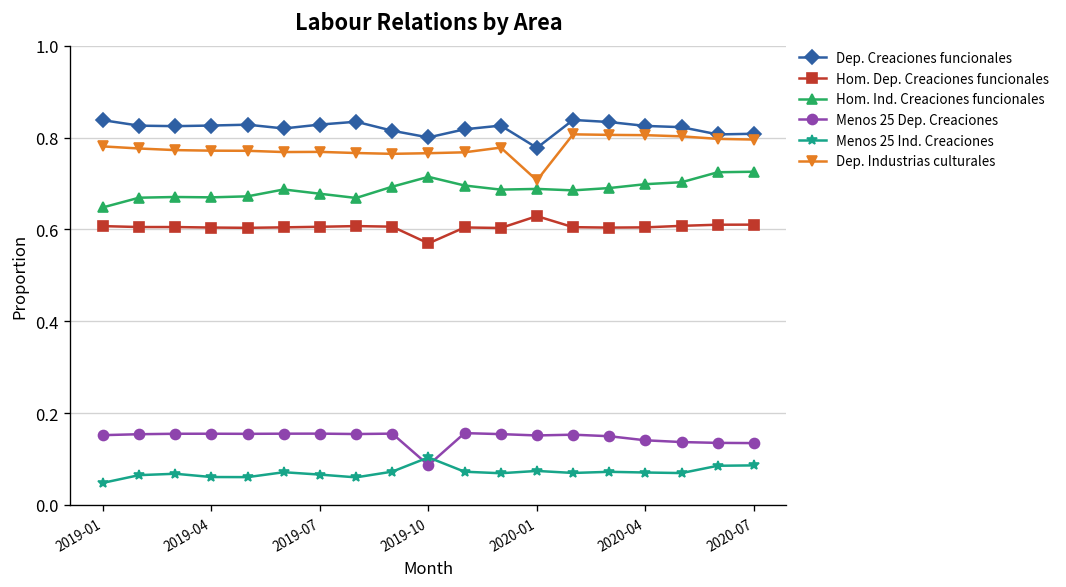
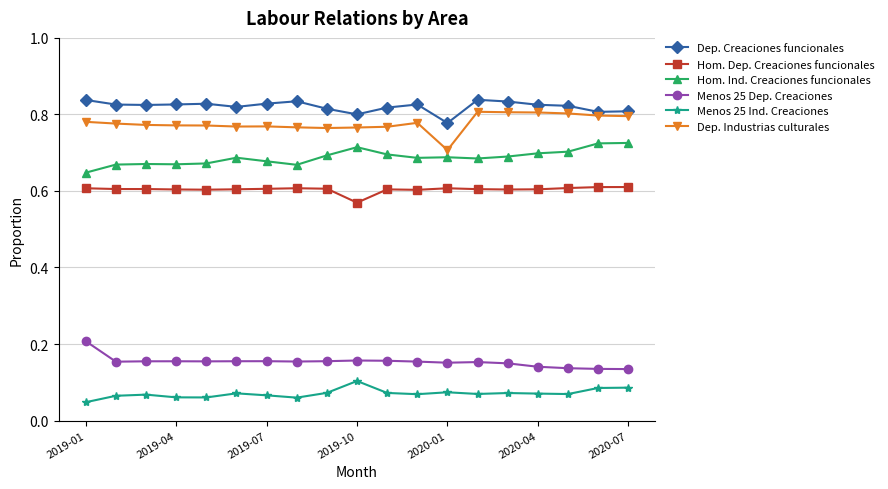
  {
    "Dep. Creaciones funcionales": {
      "2019-01": 0.84,
      "2019-04": 0.83,
      "2019-07": 0.83,
      "2019-10": 0.80,
      "2020-01": 0.78,
      "2020-04": 0.83,
      "2020-07": 0.81
    },
    "Hom. Dep. Creaciones funcionales": {
      "2019-01": 0.61,
      "2019-04": 0.60,
      "2019-07": 0.61,
      "2019-10": 0.57,
-     "2020-01": 0.63,
+     "2020-01": 0.61,
      "2020-04": 0.60,
      "2020-07": 0.61
    },
    "Menos 25 Dep. Creaciones": {
-     "2019-01": 0.15,
+     "2019-01": 0.21,
      "2019-04": 0.15,
      "2019-07": 0.16,
-     "2019-10": 0.09,
+     "2019-10": 0.16,
      "2020-01": 0.15,
      "2020-04": 0.14,
      "2020-07": 0.13
    },
    "Dep. Industrias culturales": {
      "2019-01": 0.78,
      "2019-04": 0.77,
      "2019-07": 0.77,
      "2019-10": 0.77,
      "2020-01": 0.71,
      "2020-04": 0.81,
      "2020-07": 0.80
    }
  }
